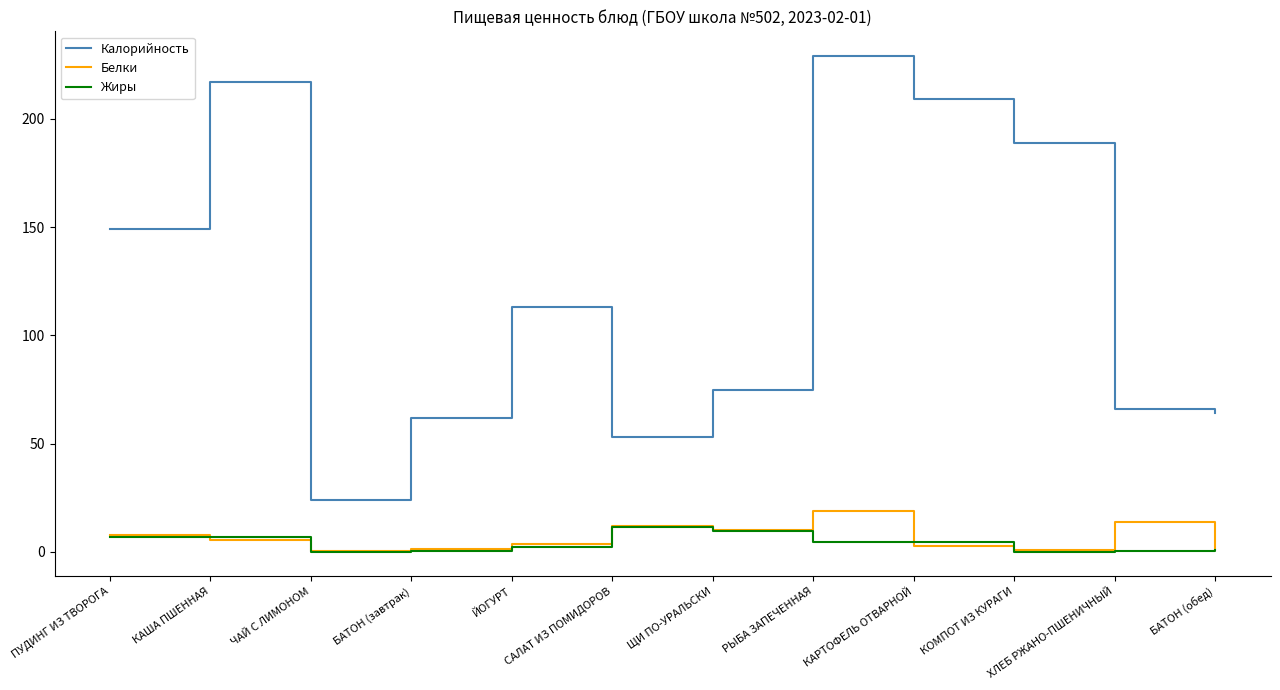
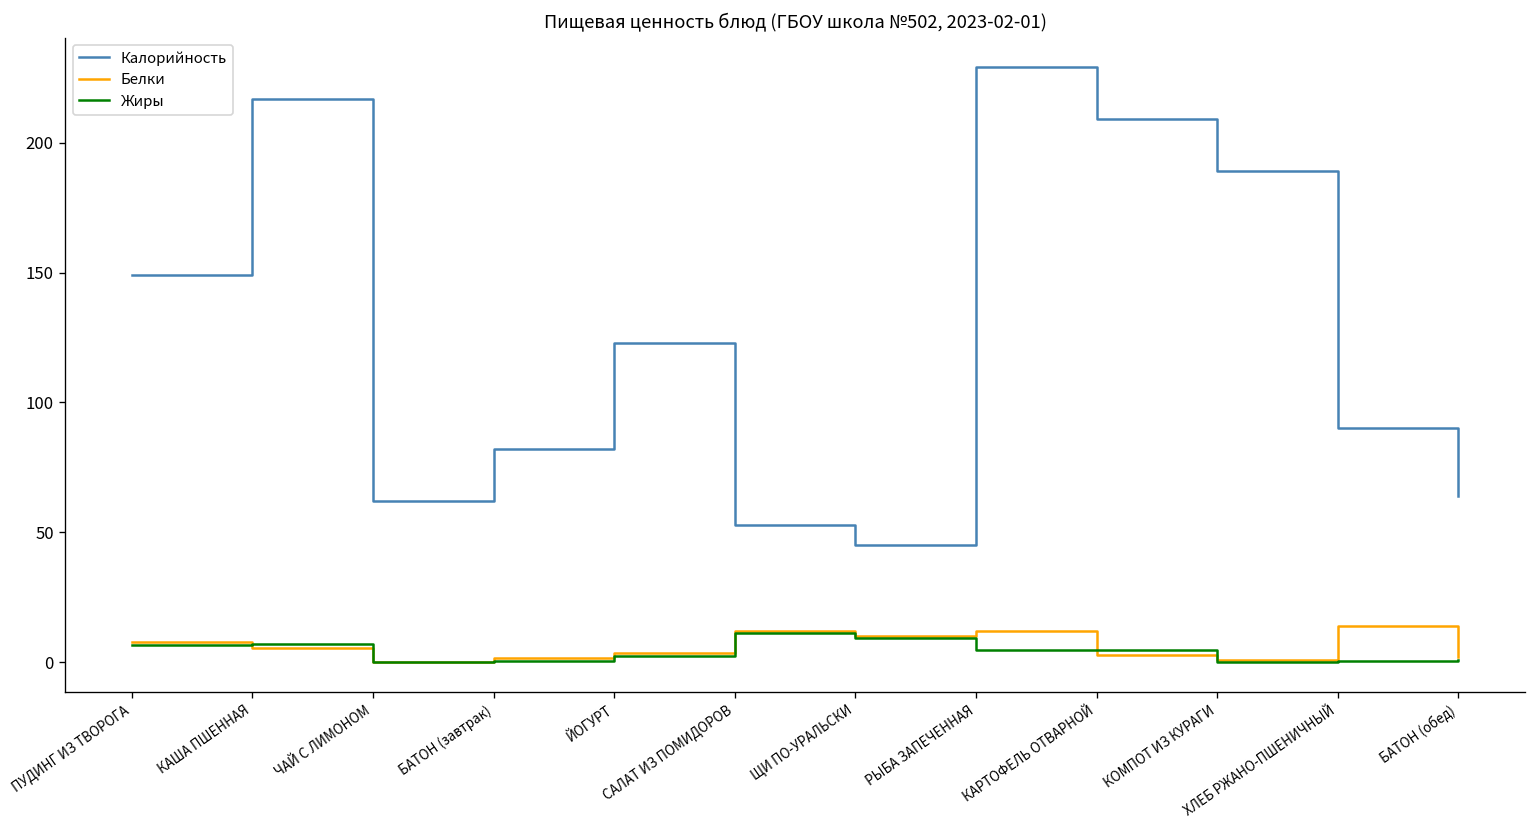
  {
    "Калорийность": {
      "ПУДИНГ ИЗ ТВОРОГА": 149,
      "КАША ПШЕННАЯ": 217,
-     "ЧАЙ С ЛИМОНОМ": 24,
-     "БАТОН (завтрак)": 62,
-     "ЙОГУРТ": 113,
+     "ЧАЙ С ЛИМОНОМ": 62,
+     "БАТОН (завтрак)": 82,
+     "ЙОГУРТ": 123,
      "САЛАТ ИЗ ПОМИДОРОВ": 53,
-     "ЩИ ПО-УРАЛЬСКИ": 75,
+     "ЩИ ПО-УРАЛЬСКИ": 45,
      "РЫБА ЗАПЕЧЕННАЯ": 229,
      "КАРТОФЕЛЬ ОТВАРНОЙ": 209,
      "КОМПОТ ИЗ КУРАГИ": 189,
-     "ХЛЕБ РЖАНО-ПШЕНИЧНЫЙ": 66,
+     "ХЛЕБ РЖАНО-ПШЕНИЧНЫЙ": 90,
      "БАТОН (обед)": 64
    },
    "Белки": {
      "КАША ПШЕННАЯ": 6,
-     "РЫБА ЗАПЕЧЕННАЯ": 19,
+     "РЫБА ЗАПЕЧЕННАЯ": 12,
      "КАРТОФЕЛЬ ОТВАРНОЙ": 3,
      "ХЛЕБ РЖАНО-ПШЕНИЧНЫЙ": 14,
      "БАТОН (обед)": 2
    },
    "Жиры": {
      "КАША ПШЕННАЯ": 7,
      "РЫБА ЗАПЕЧЕННАЯ": 5,
      "КАРТОФЕЛЬ ОТВАРНОЙ": 5,
      "ХЛЕБ РЖАНО-ПШЕНИЧНЫЙ": 0,
      "БАТОН (обед)": 1
    }
  }
